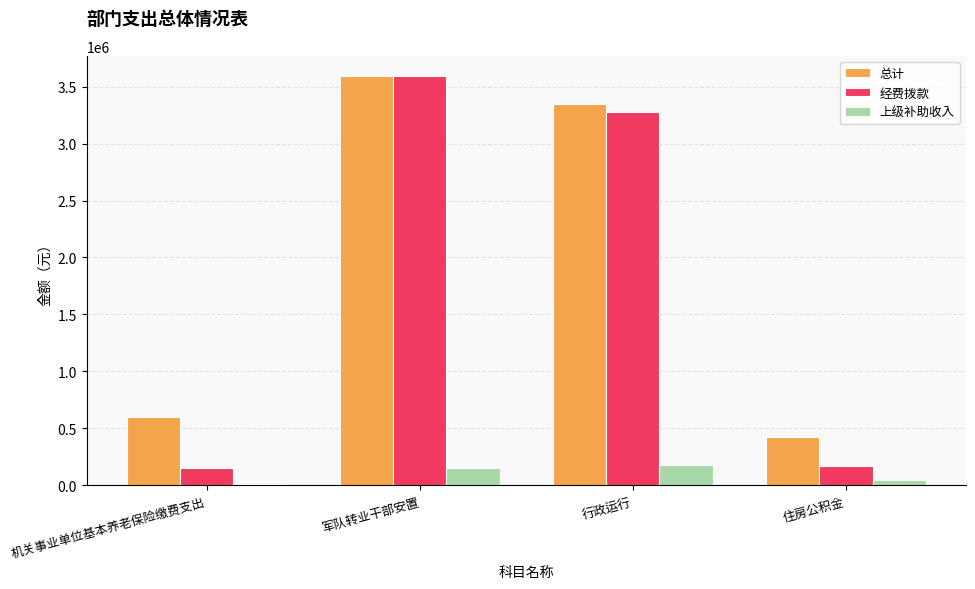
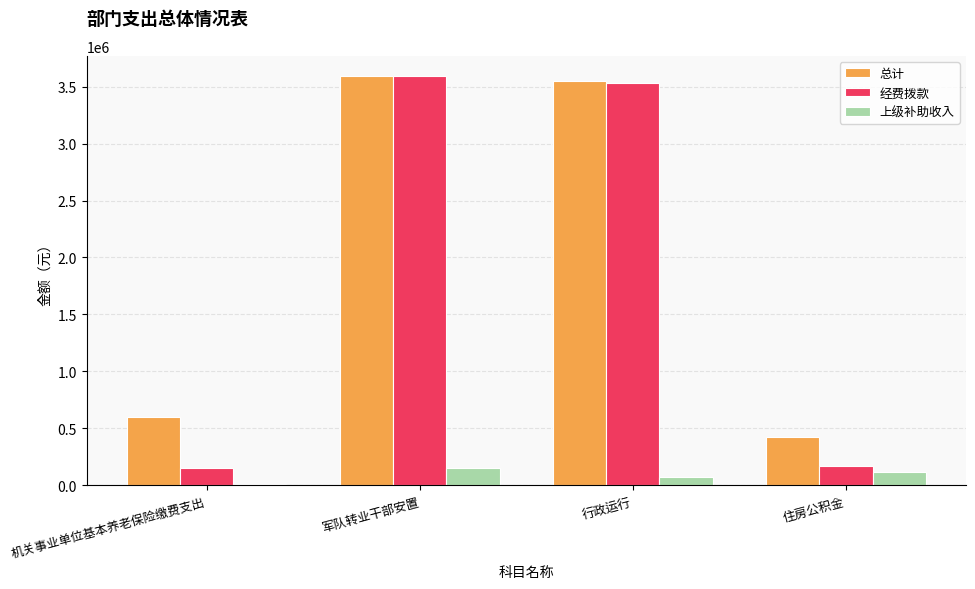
  {
    "总计": {
      "机关事业单位基本养老保险缴费支出": 600000,
      "军队转业干部安置": 3590000,
-     "行政运行": 3350000,
+     "行政运行": 3550000,
      "住房公积金": 420000
    },
    "经费拨款": {
      "机关事业单位基本养老保险缴费支出": 150000,
      "军队转业干部安置": 3590000,
-     "行政运行": 3280000,
+     "行政运行": 3530000,
      "住房公积金": 170000
    },
    "上级补助收入": {
      "军队转业干部安置": 160000,
-     "行政运行": 180000,
-     "住房公积金": 40000
+     "行政运行": 70000,
+     "住房公积金": 120000
    }
  }
